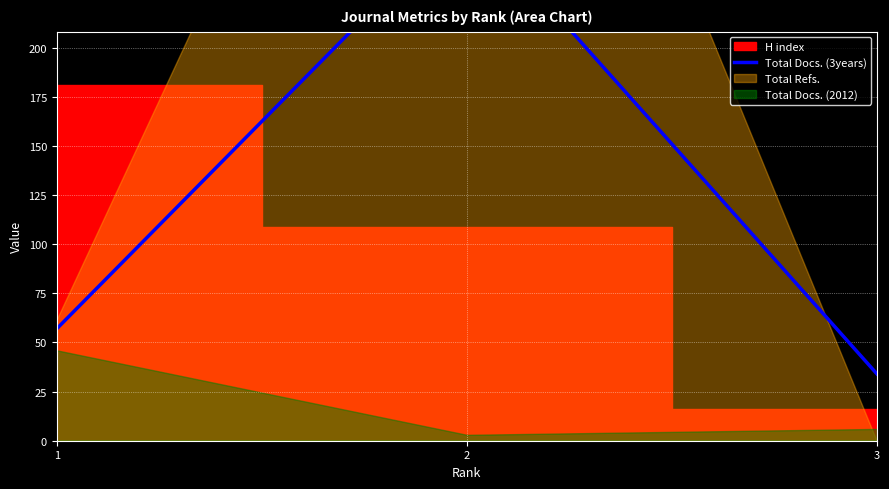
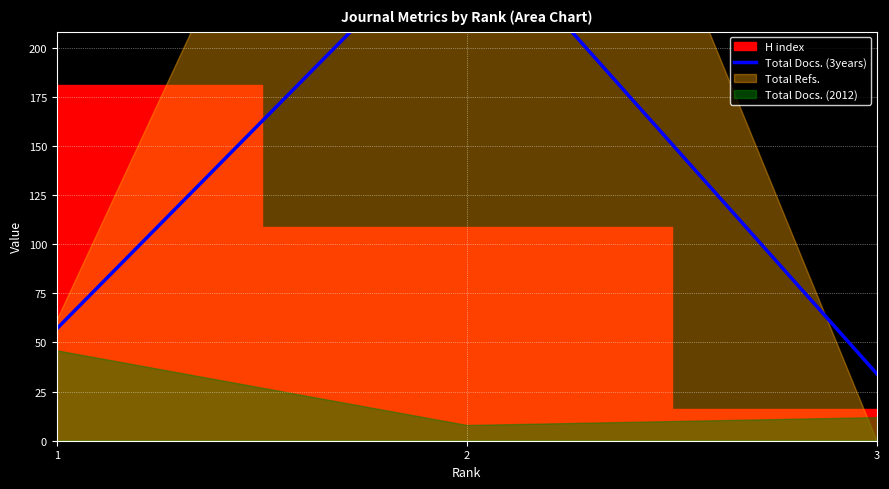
  {
    "Total Docs. (3years)": {
      "1": 57,
      "3": 34
    },
    "Total Refs.": {
      "1": 61,
      "3": 0
    },
    "Total Docs. (2012)": {
      "1": 46,
-     "2": 3,
-     "3": 6
+     "2": 8,
+     "3": 12
    }
  }
